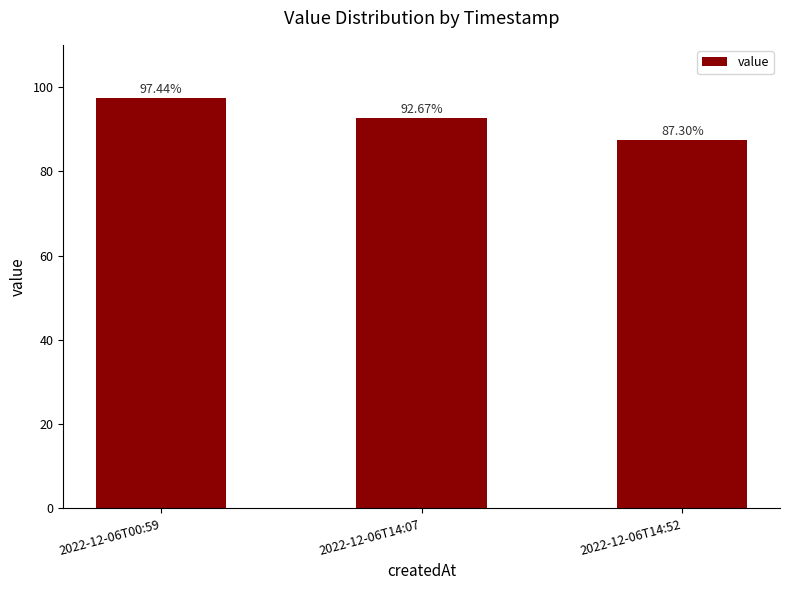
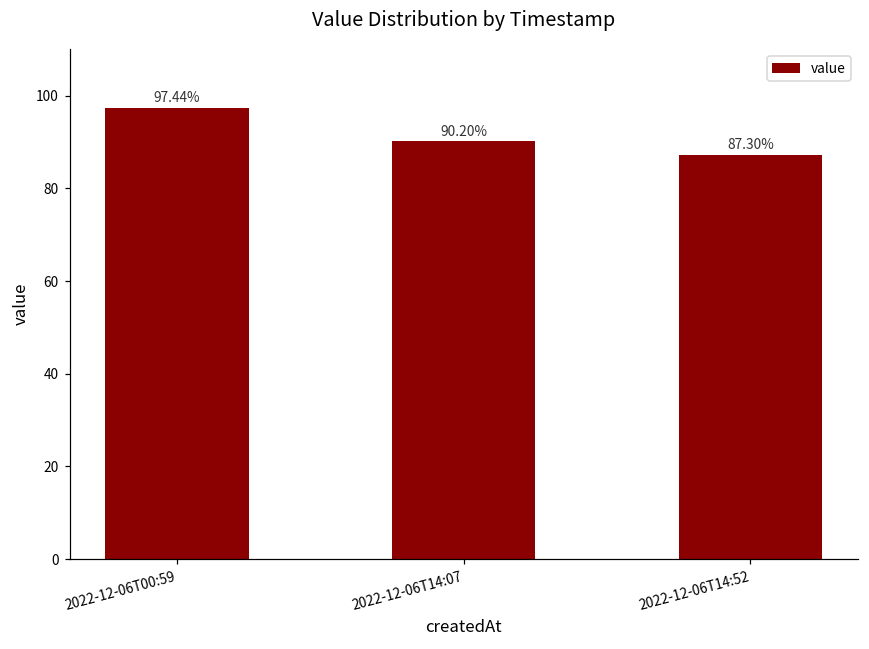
  {
    "2022-12-06T00:59": "97.44%",
-   "2022-12-06T14:07": "92.67%",
+   "2022-12-06T14:07": "90.20%",
    "2022-12-06T14:52": "87.30%"
  }
